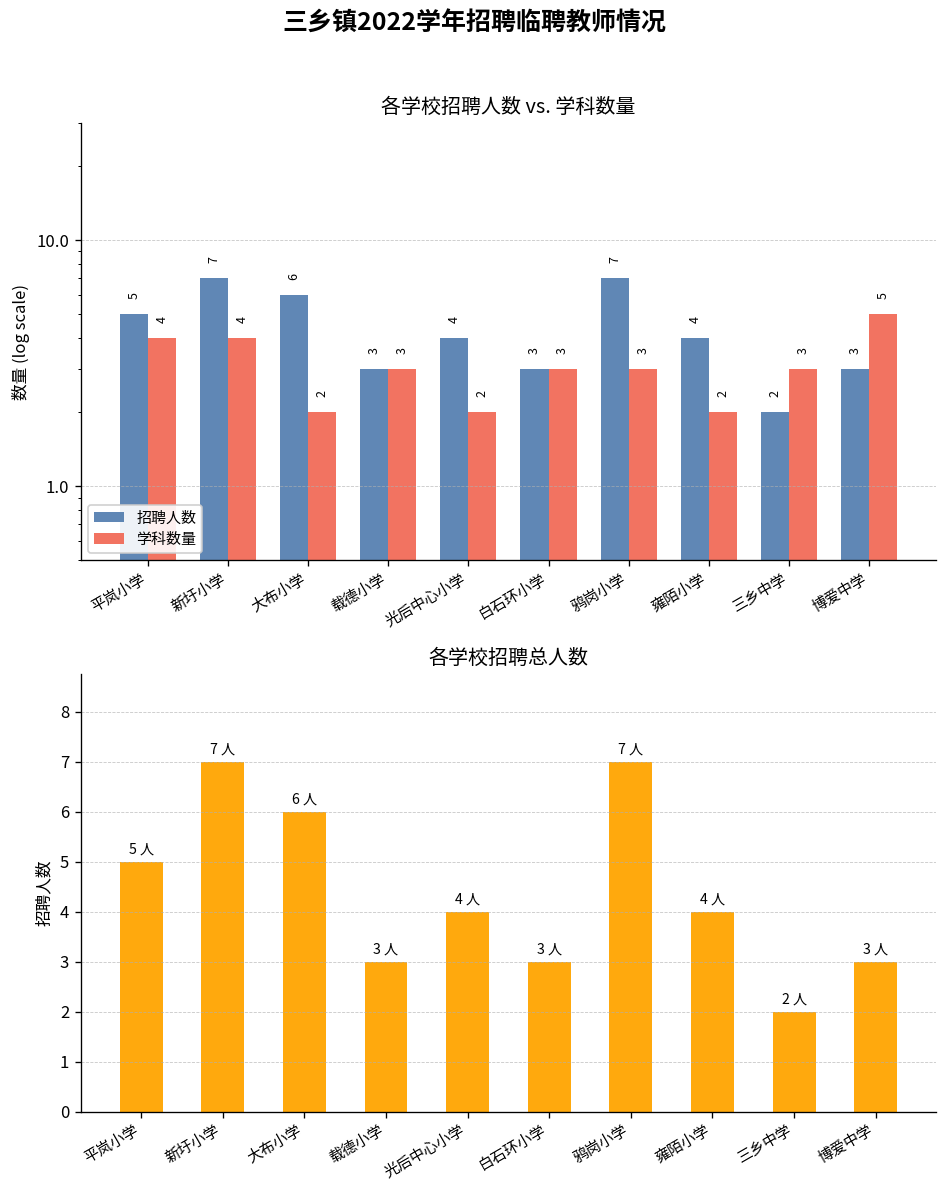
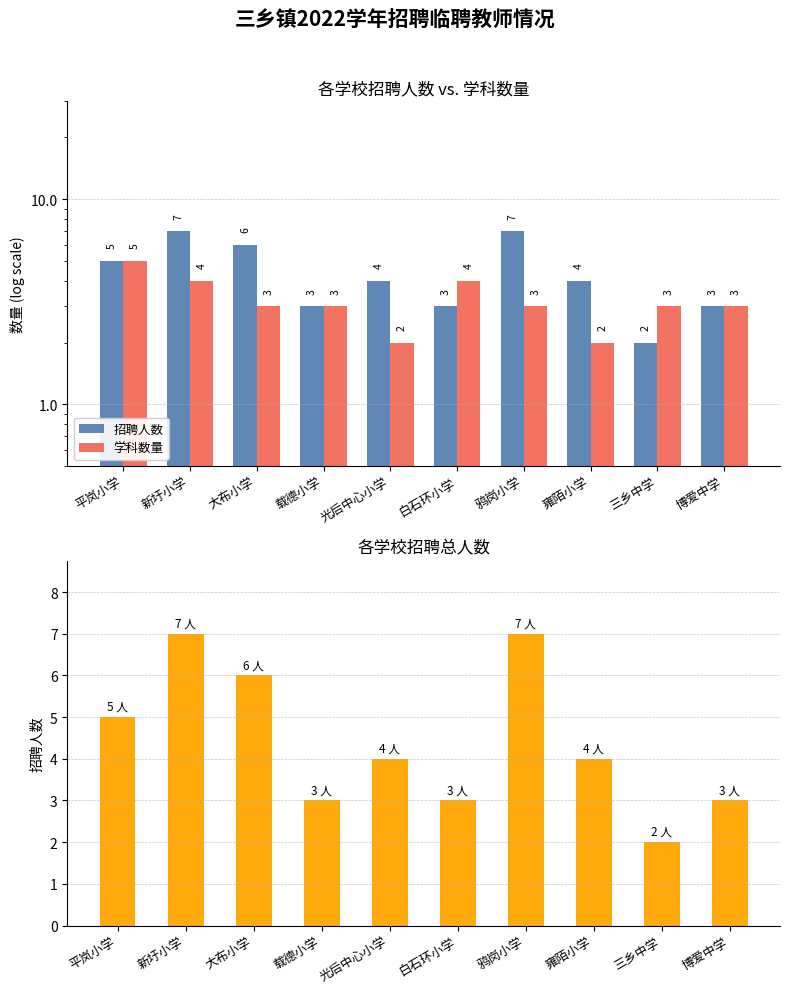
  {
    "各学校招聘人数 vs. 学科数量": {
      "招聘人数": {
        "平岚小学": 5,
        "新圩小学": 7,
        "大布小学": 6,
        "载德小学": 3,
        "光后中心小学": 4,
        "白石环小学": 3,
        "鸦岗小学": 7,
        "雍陌小学": 4,
        "三乡中学": 2,
        "博爱中学": 3
      },
      "学科数量": {
-       "平岚小学": 4,
+       "平岚小学": 5,
        "新圩小学": 4,
-       "大布小学": 2,
+       "大布小学": 3,
        "载德小学": 3,
        "光后中心小学": 2,
-       "白石环小学": 3,
+       "白石环小学": 4,
        "鸦岗小学": 3,
        "雍陌小学": 2,
        "三乡中学": 3,
-       "博爱中学": 5
+       "博爱中学": 3
      }
    },
    "各学校招聘总人数": {
      "平岚小学": 5,
      "新圩小学": 7,
      "大布小学": 6,
      "载德小学": 3,
      "光后中心小学": 4,
      "白石环小学": 3,
      "鸦岗小学": 7,
      "雍陌小学": 4,
      "三乡中学": 2,
      "博爱中学": 3
    }
  }
